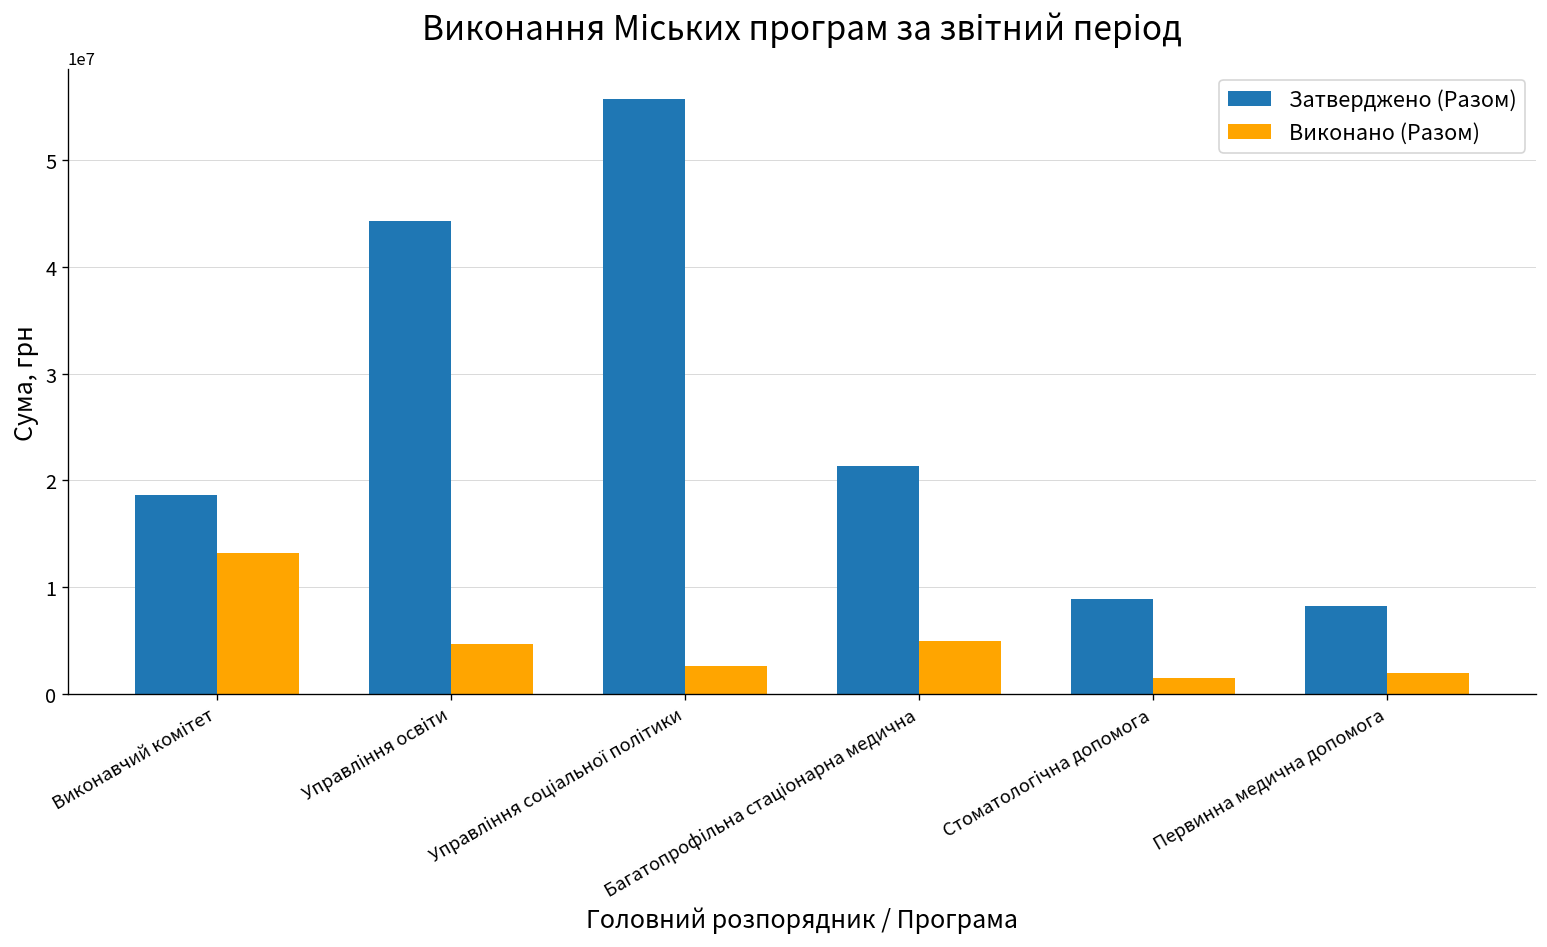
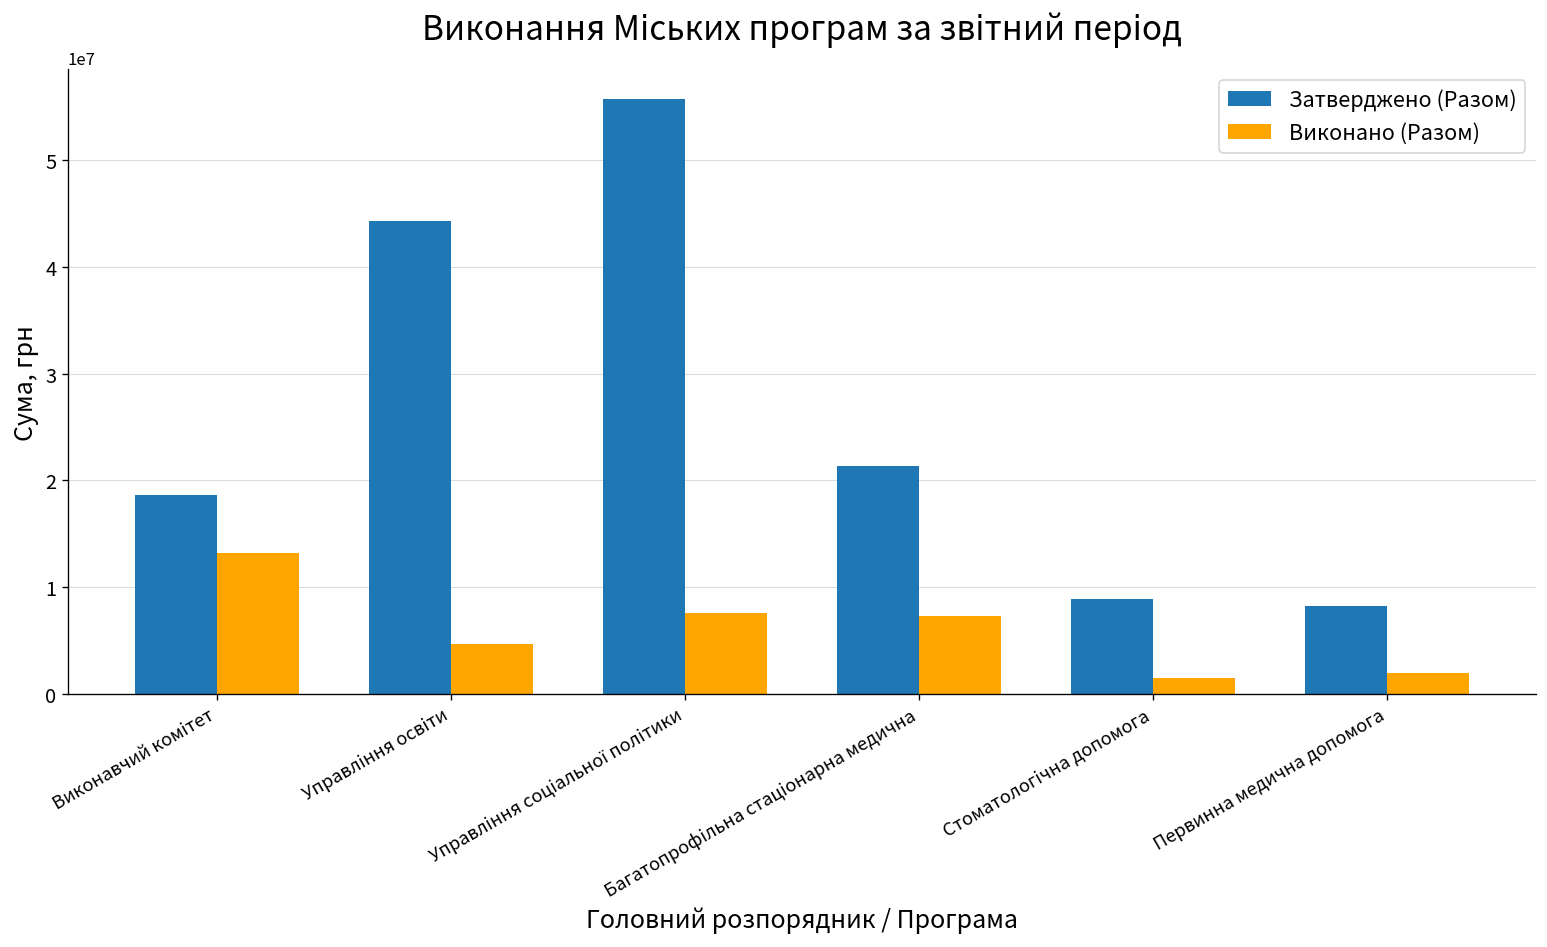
  {
    "Затверджено (Разом)": {
      "Виконавчий комітет": 19000000,
      "Управління освіти": 44000000,
      "Управління соціальної політики": 56000000,
      "Багатопрофільна стаціонарна медична": 21000000,
      "Стоматологічна допомога": 9000000,
      "Первинна медична допомога": 8000000
    },
    "Виконано (Разом)": {
      "Виконавчий комітет": 13000000,
      "Управління освіти": 5000000,
-     "Управління соціальної політики": 3000000,
-     "Багатопрофільна стаціонарна медична": 5000000,
+     "Управління соціальної політики": 8000000,
+     "Багатопрофільна стаціонарна медична": 7000000,
      "Стоматологічна допомога": 1000000,
      "Первинна медична допомога": 2000000
    }
  }
